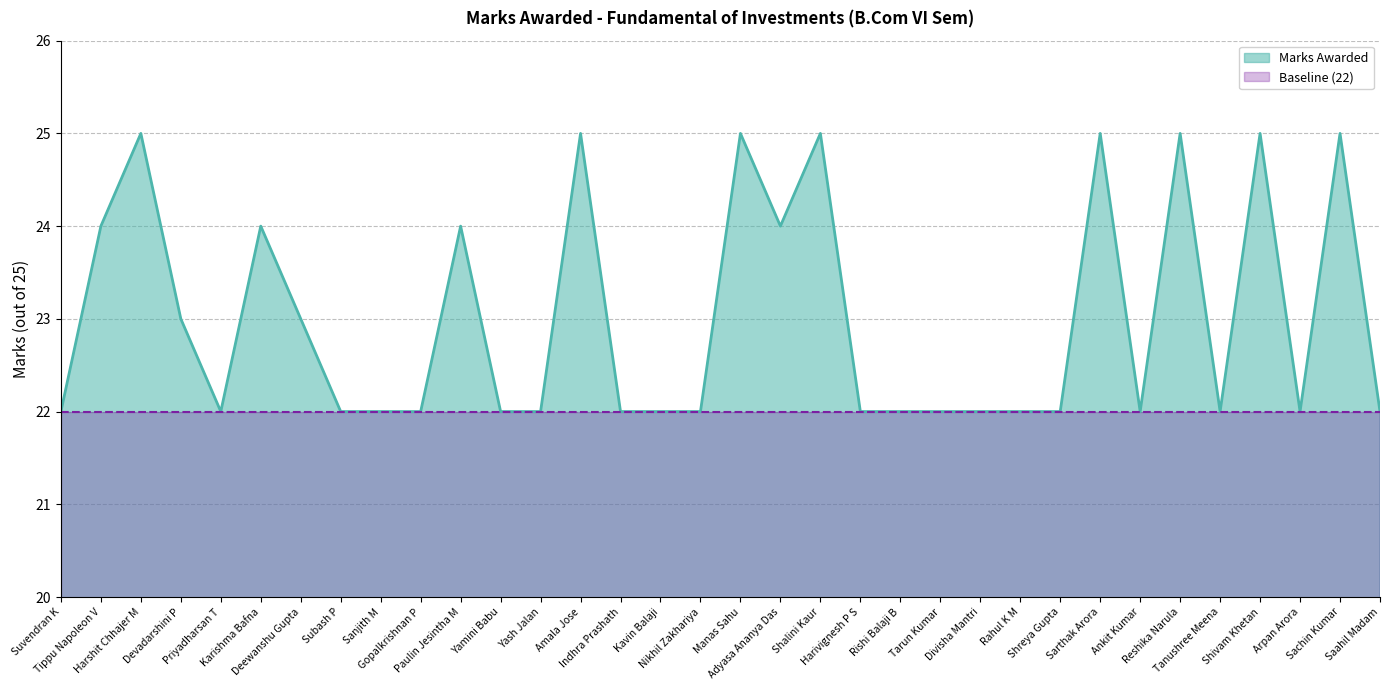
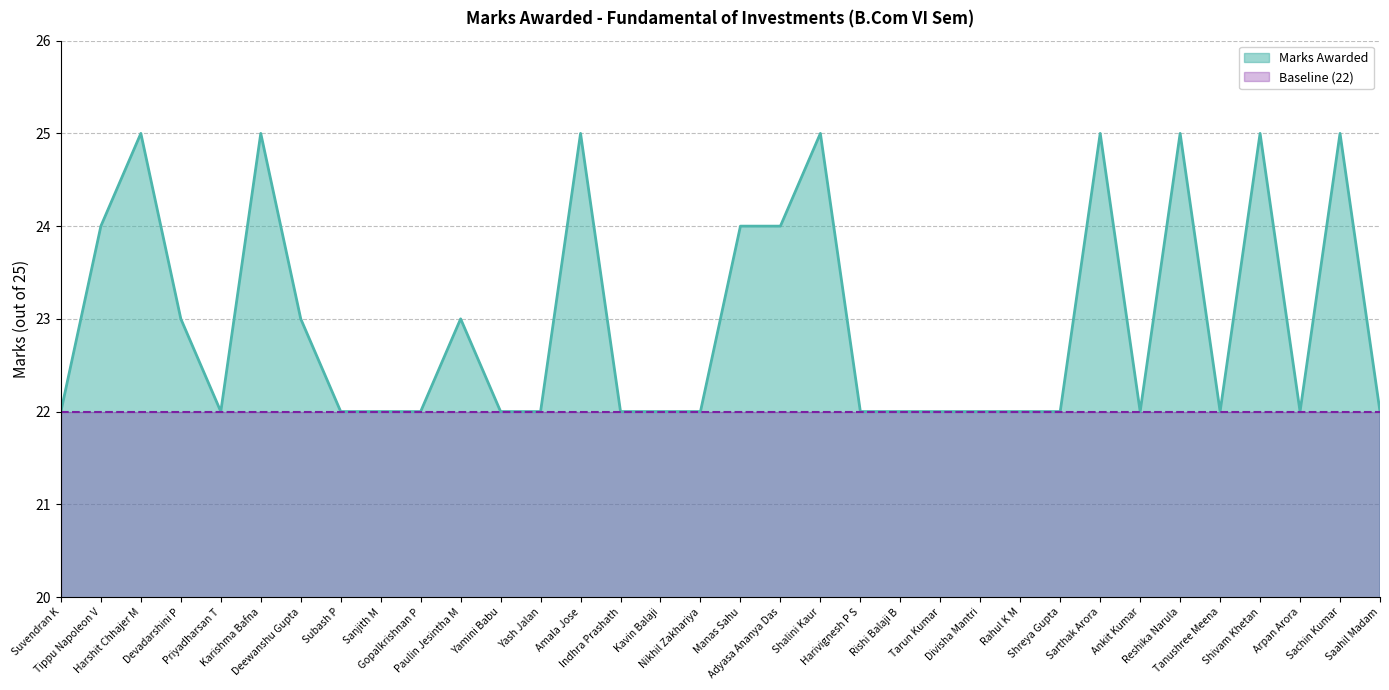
  {
    "Marks Awarded": {
      "Tippu Napoleon V": 24,
      "Harshit Chhajer M": 25,
      "Devadarshini P": 23,
-     "Karishma Bafna": 24,
+     "Karishma Bafna": 25,
      "Deewanshu Gupta": 23,
-     "Paulin Jesintha M": 24,
+     "Paulin Jesintha M": 23,
      "Amala Jose": 25,
-     "Manas Sahu": 25,
+     "Manas Sahu": 24,
      "Adyasa Ananya Das": 24,
      "Shalini Kaur": 25,
      "Sarthak Arora": 25,
      "Reshika Narula": 25,
      "Shivam Khetan": 25,
      "Sachin Kumar": 25
    },
    "Baseline (22)": {
      "Tippu Napoleon V": 22,
      "Harshit Chhajer M": 22,
      "Devadarshini P": 22,
      "Karishma Bafna": 22,
      "Deewanshu Gupta": 22,
      "Paulin Jesintha M": 22,
      "Amala Jose": 22,
      "Manas Sahu": 22,
      "Adyasa Ananya Das": 22,
      "Shalini Kaur": 22,
      "Sarthak Arora": 22,
      "Reshika Narula": 22,
      "Shivam Khetan": 22,
      "Sachin Kumar": 22
    }
  }
